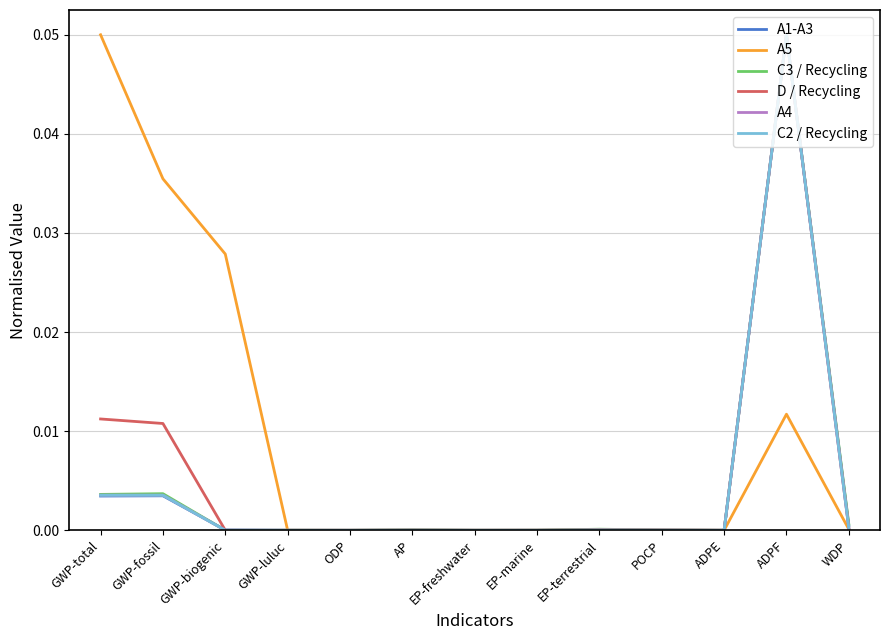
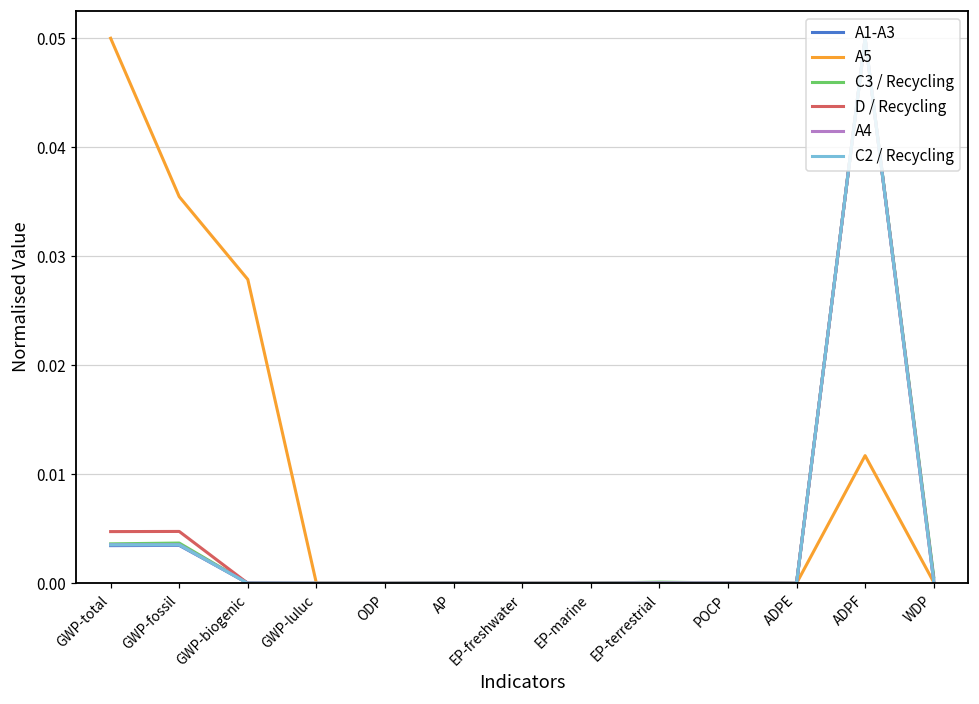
  {
    "A5": {
      "GWP-total": 0.050,
      "GWP-fossil": 0.035,
      "GWP-biogenic": 0.028,
      "ADPF": 0.012
    },
    "D / Recycling": {
-     "GWP-total": 0.011,
-     "GWP-fossil": 0.011
+     "GWP-total": 0.005,
+     "GWP-fossil": 0.005
    }
  }
